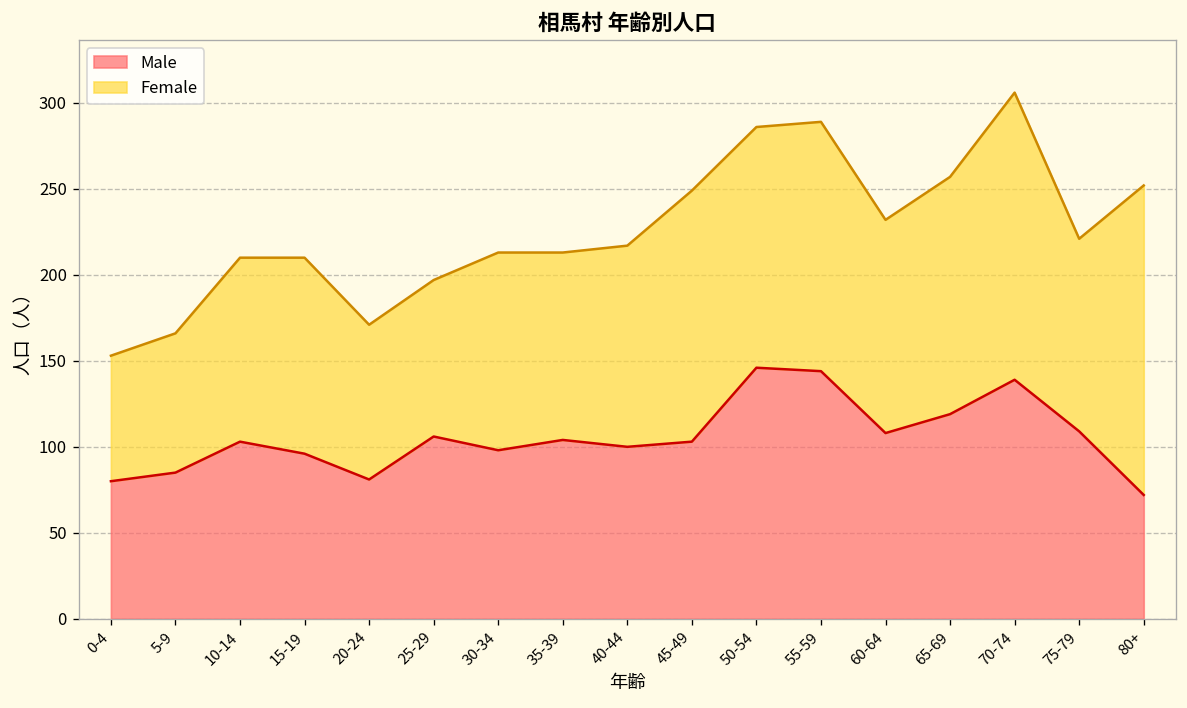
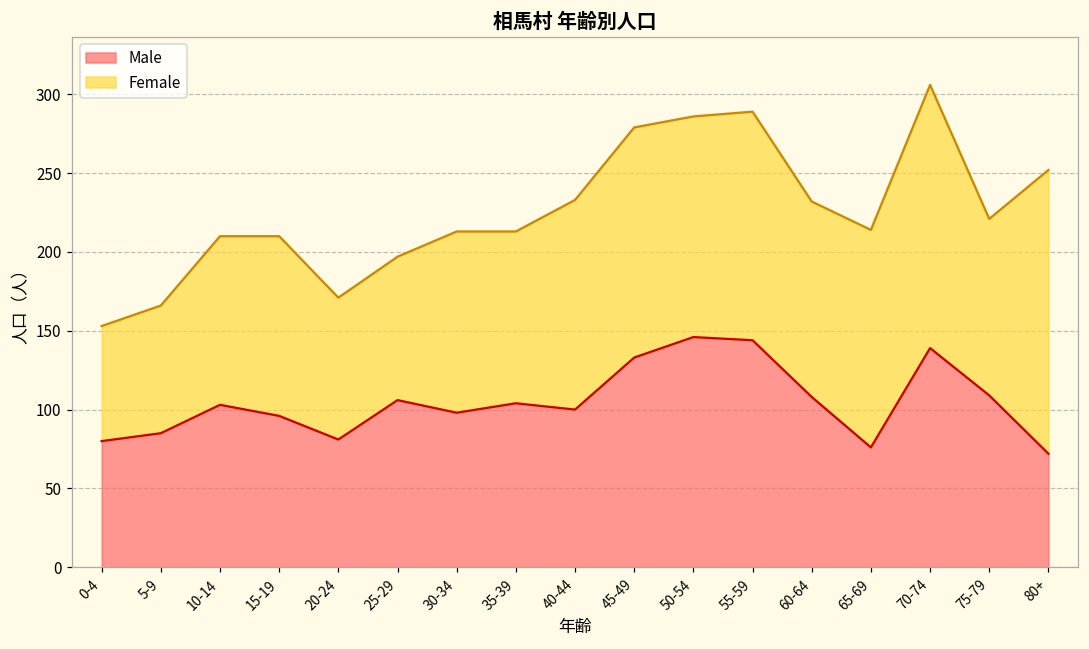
  {
    "Male": {
      "0-4": 80,
      "5-9": 85,
      "10-14": 103,
      "15-19": 96,
      "20-24": 81,
      "25-29": 106,
      "30-34": 98,
      "35-39": 104,
      "40-44": 100,
-     "45-49": 103,
+     "45-49": 133,
      "50-54": 146,
      "55-59": 144,
      "60-64": 108,
-     "65-69": 119,
+     "65-69": 76,
      "70-74": 139,
      "75-79": 109,
      "80+": 72
    },
    "Female": {
      "0-4": 73,
      "5-9": 81,
      "10-14": 107,
      "15-19": 114,
      "20-24": 90,
      "25-29": 91,
      "30-34": 115,
      "35-39": 109,
-     "40-44": 117,
+     "40-44": 133,
      "45-49": 146,
      "50-54": 140,
      "55-59": 145,
      "60-64": 124,
      "65-69": 138,
      "70-74": 167,
      "75-79": 112,
      "80+": 180
    }
  }
